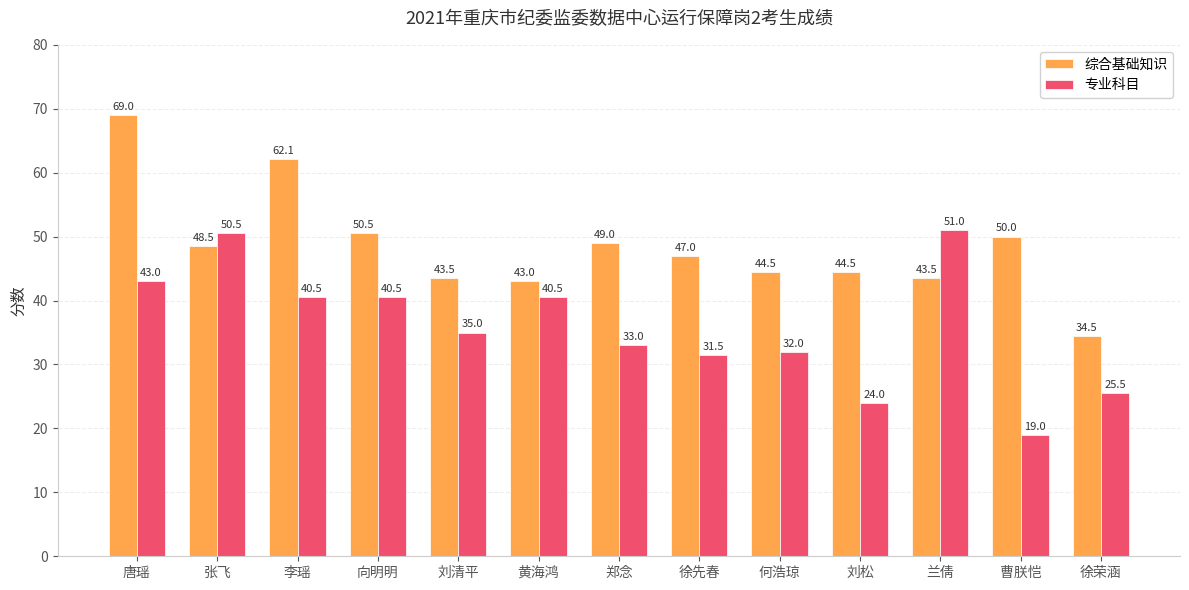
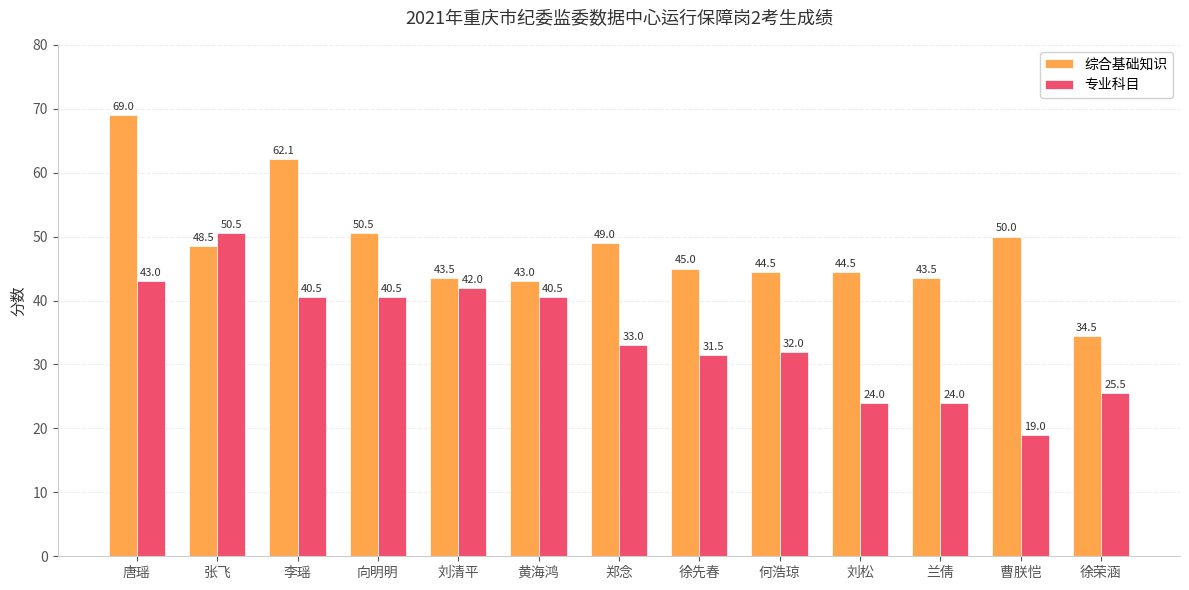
  {
    "综合基础知识": {
      "唐瑶": 69.0,
      "张飞": 48.5,
      "李瑶": 62.1,
      "向明明": 50.5,
      "刘清平": 43.5,
      "黄海鸿": 43.0,
      "郑念": 49.0,
-     "徐先春": 47.0,
+     "徐先春": 45.0,
      "何浩琼": 44.5,
      "刘松": 44.5,
      "兰倩": 43.5,
      "曹朕恺": 50.0,
      "徐荣涵": 34.5
    },
    "专业科目": {
      "唐瑶": 43.0,
      "张飞": 50.5,
      "李瑶": 40.5,
      "向明明": 40.5,
-     "刘清平": 35.0,
+     "刘清平": 42.0,
      "黄海鸿": 40.5,
      "郑念": 33.0,
      "徐先春": 31.5,
      "何浩琼": 32.0,
      "刘松": 24.0,
-     "兰倩": 51.0,
+     "兰倩": 24.0,
      "曹朕恺": 19.0,
      "徐荣涵": 25.5
    }
  }
